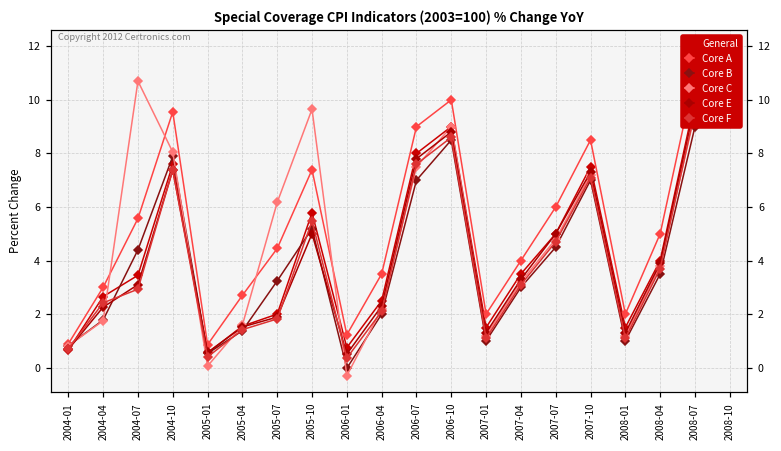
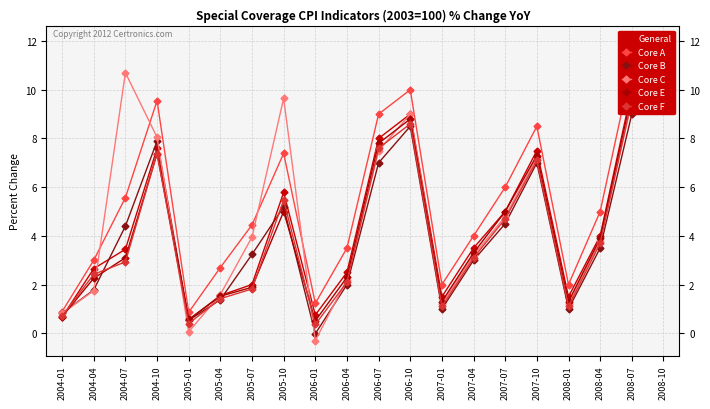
  {
    "Core C": {
      "2004-07": 10.7,
      "2004-10": 8.1,
      "2005-01": 0.1,
-     "2005-07": 6.2,
+     "2005-07": 4.0,
      "2005-10": 9.7,
      "2006-01": -0.3
    }
  }
